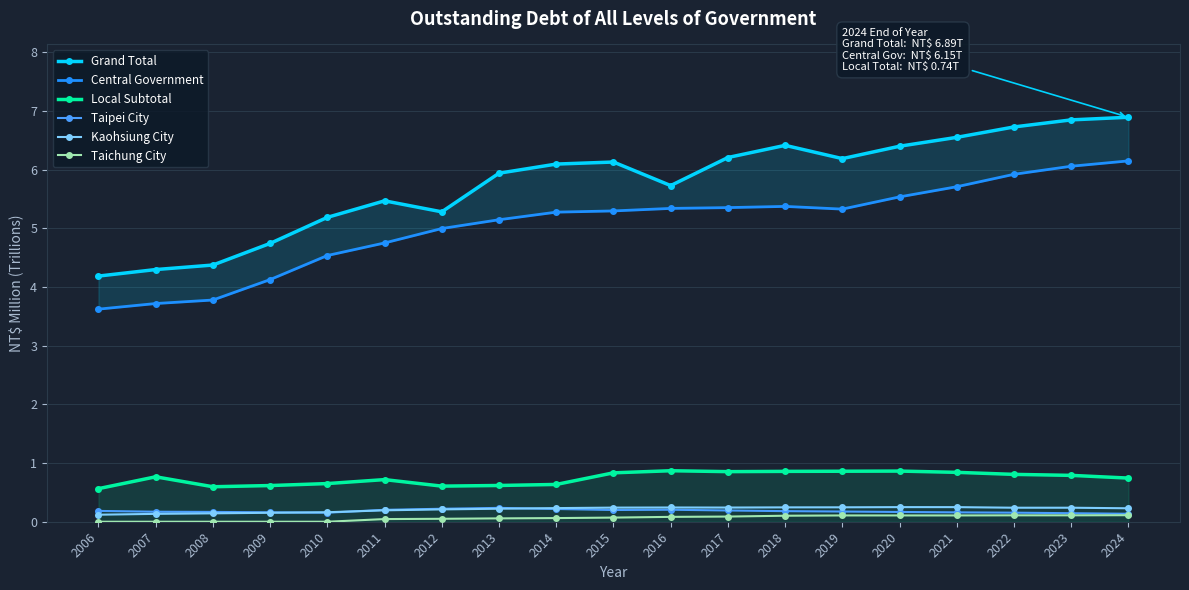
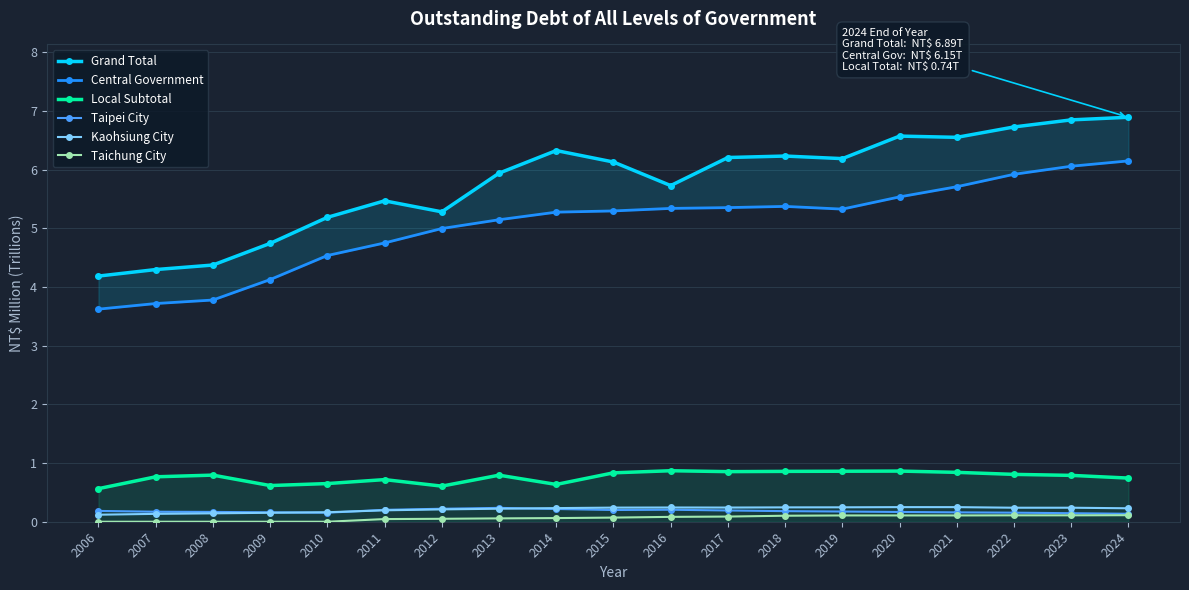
  {
    "Grand Total": {
      "2006": 4.2,
      "2007": 4.3,
      "2008": 4.4,
      "2009": 4.7,
      "2010": 5.2,
      "2011": 5.5,
      "2012": 5.3,
      "2013": 5.9,
-     "2014": 6.1,
+     "2014": 6.3,
      "2015": 6.1,
      "2016": 5.7,
      "2017": 6.2,
-     "2018": 6.4,
+     "2018": 6.2,
      "2019": 6.2,
-     "2020": 6.4,
+     "2020": 6.6,
      "2021": 6.6,
      "2022": 6.7,
      "2023": 6.8,
      "2024": 6.9
    },
    "Local Subtotal": {
      "2006": 0.6,
      "2007": 0.8,
-     "2008": 0.6,
+     "2008": 0.8,
      "2009": 0.6,
      "2010": 0.7,
      "2011": 0.7,
      "2012": 0.6,
-     "2013": 0.6,
+     "2013": 0.8,
      "2014": 0.6,
      "2015": 0.8,
      "2016": 0.9,
      "2017": 0.9,
      "2018": 0.9,
      "2019": 0.9,
      "2020": 0.9,
      "2021": 0.8,
      "2022": 0.8,
      "2023": 0.8,
      "2024": 0.7
    },
    "Kaohsiung City": {
      "2006": 0.1,
      "2017": 0.2,
      "2018": 0.2,
      "2019": 0.2,
      "2020": 0.2,
      "2021": 0.2,
      "2022": 0.2,
      "2023": 0.2,
      "2024": 0.2
    },
    "Taichung City": {
      "2006": 0.0,
      "2007": 0.0,
      "2008": 0.0,
      "2009": 0.0,
      "2010": 0.0,
      "2011": 0.0,
      "2012": 0.1,
      "2013": 0.1,
      "2014": 0.1,
      "2015": 0.1,
      "2016": 0.1,
      "2017": 0.1,
      "2018": 0.1,
      "2019": 0.1,
      "2020": 0.1,
      "2021": 0.1,
      "2022": 0.1
    }
  }
